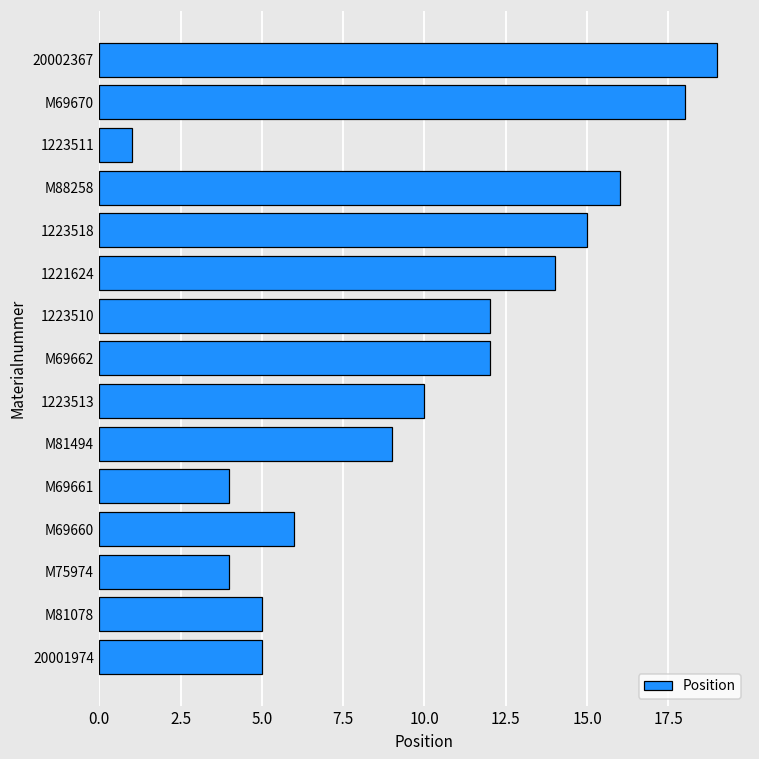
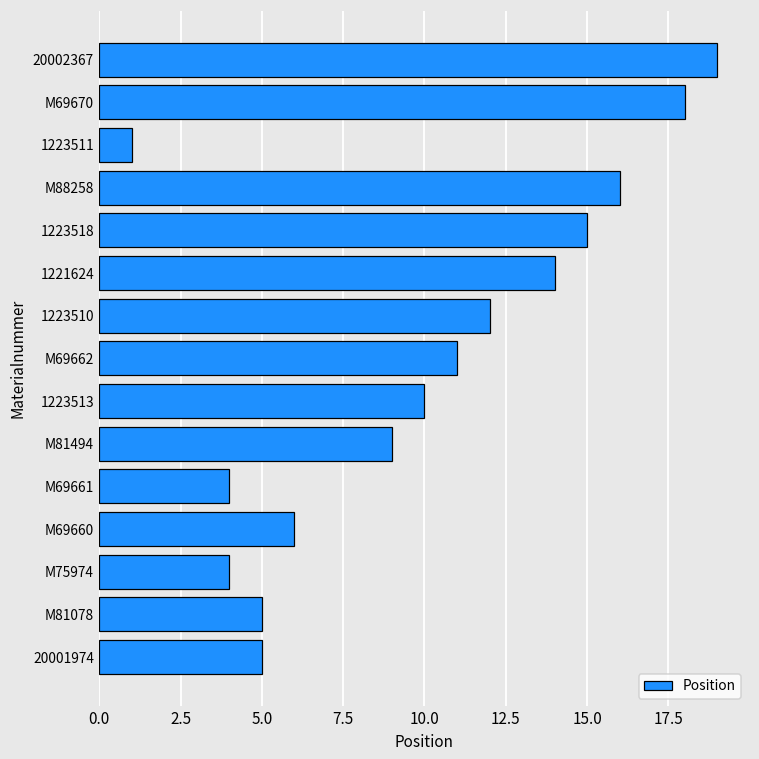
  {
    "20002367": 19,
    "M69670": 18,
    "1223511": 1,
    "M88258": 16,
    "1223518": 15,
    "1221624": 14,
    "1223510": 12,
-   "M69662": 12,
+   "M69662": 11,
    "1223513": 10,
    "M81494": 9,
    "M69661": 4,
    "M69660": 6,
    "M75974": 4,
    "M81078": 5,
    "20001974": 5
  }
